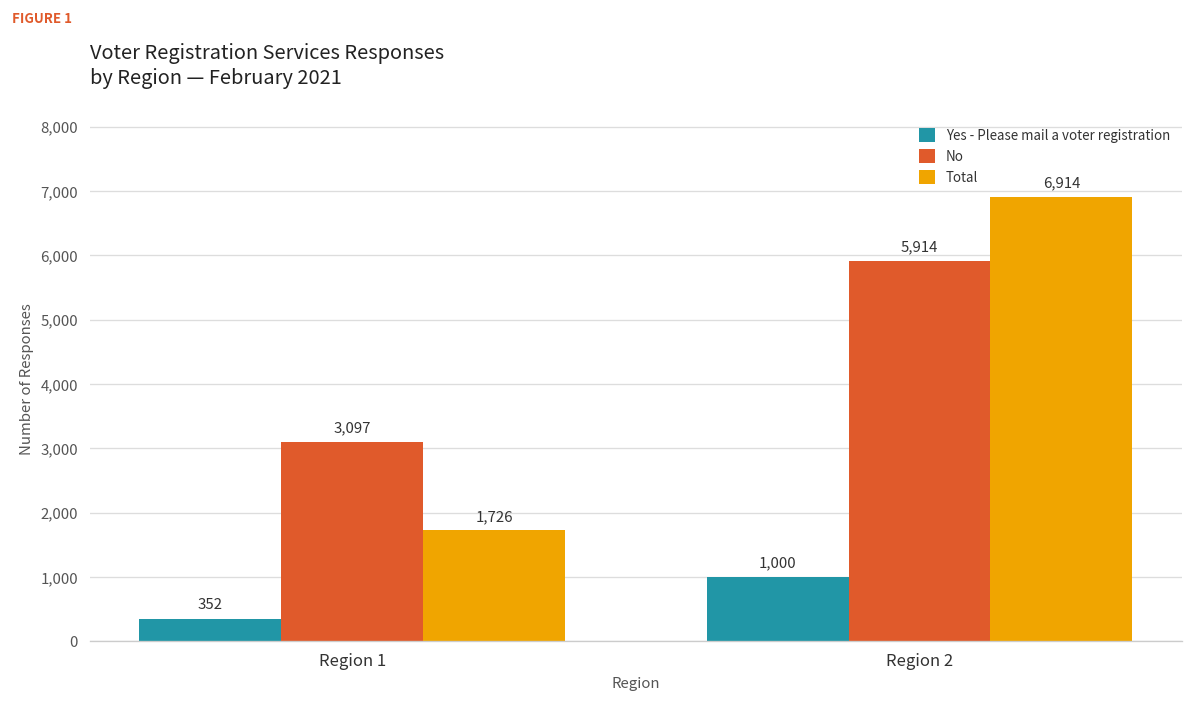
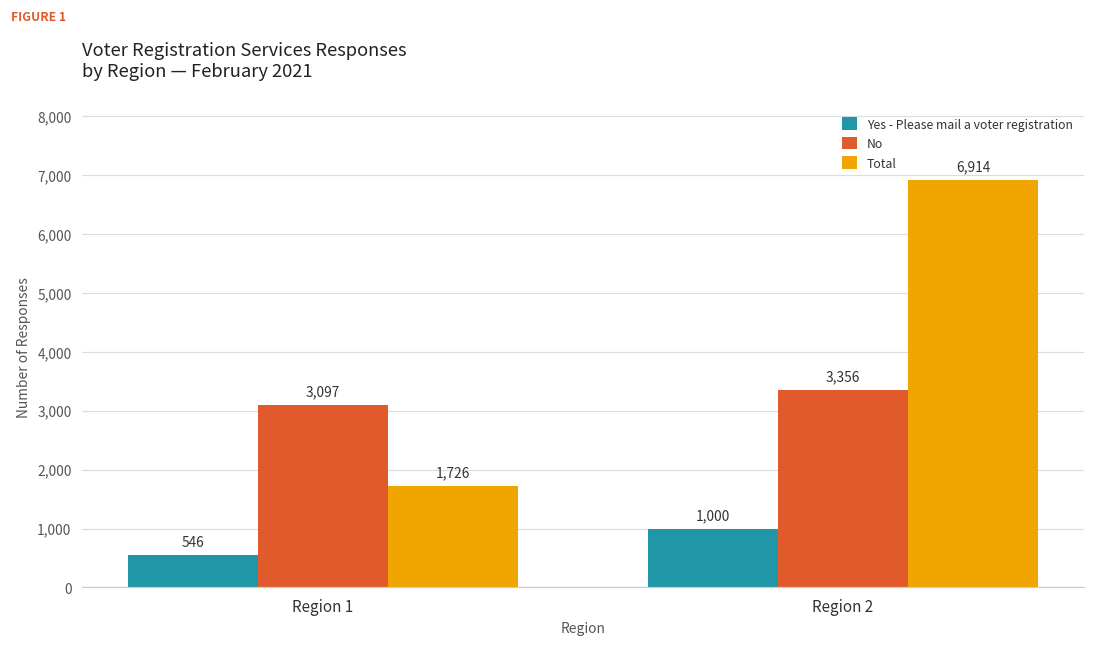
  {
    "Yes - Please mail a voter registration": {
-     "Region 1": "352",
+     "Region 1": "546",
      "Region 2": "1,000"
    },
    "No": {
      "Region 1": "3,097",
-     "Region 2": "5,914"
+     "Region 2": "3,356"
    },
    "Total": {
      "Region 1": "1,726",
      "Region 2": "6,914"
    }
  }
